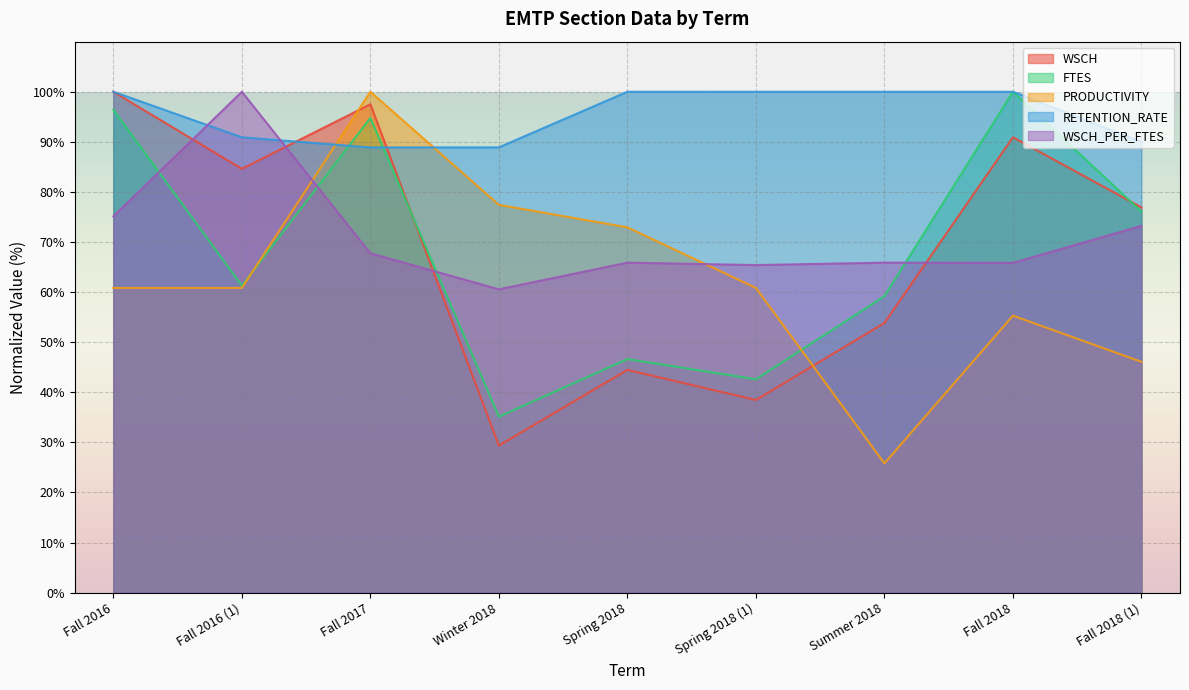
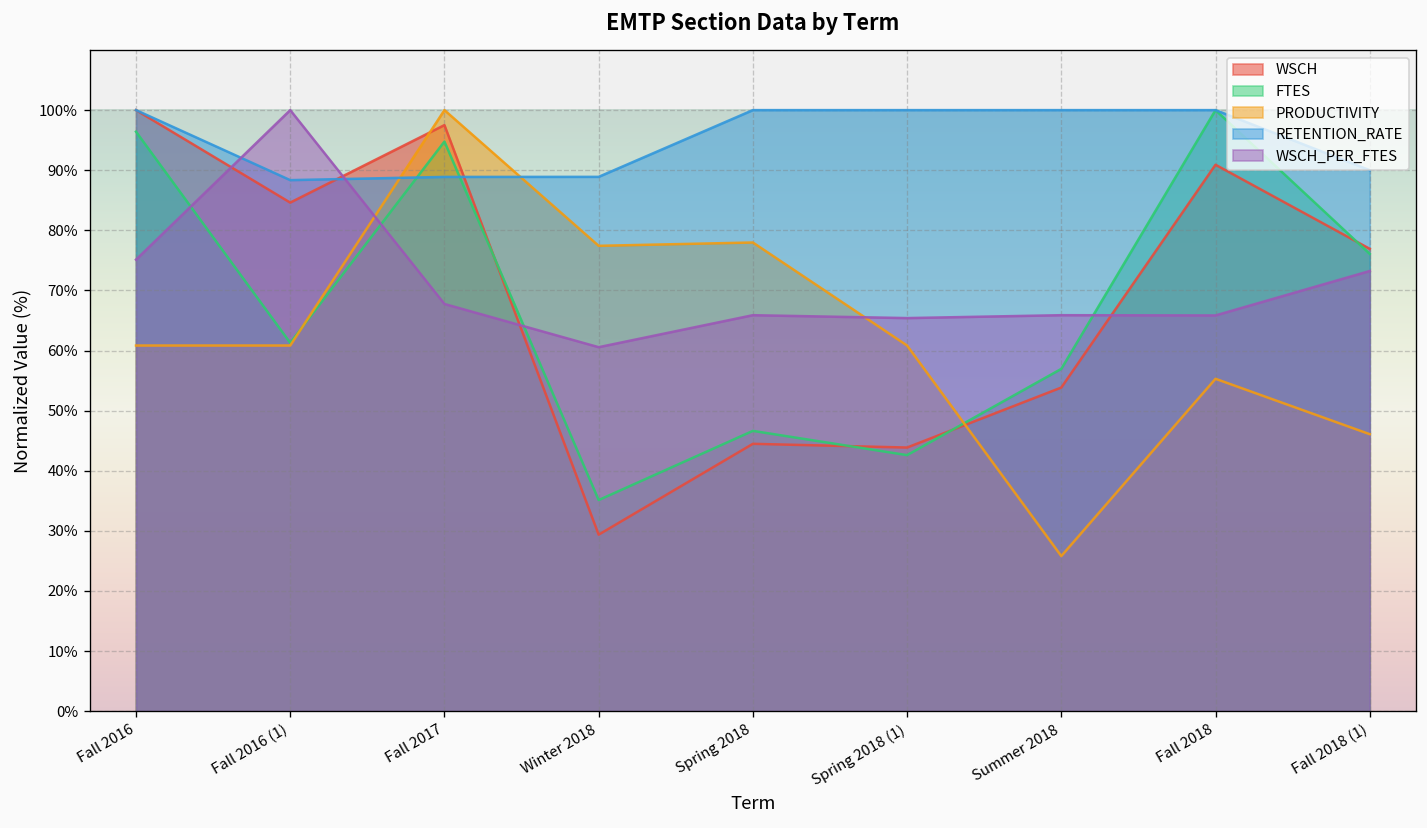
  {
    "WSCH": {
      "Fall 2016 (1)": "85%",
      "Fall 2017": "98%",
      "Winter 2018": "29%",
      "Spring 2018": "44%",
-     "Spring 2018 (1)": "38%",
+     "Spring 2018 (1)": "44%",
      "Summer 2018": "54%",
      "Fall 2018": "91%",
      "Fall 2018 (1)": "77%"
    },
    "FTES": {
      "Fall 2016": "96%",
      "Fall 2017": "95%",
      "Winter 2018": "35%",
      "Spring 2018": "47%",
      "Spring 2018 (1)": "43%",
-     "Summer 2018": "59%",
+     "Summer 2018": "57%",
      "Fall 2018 (1)": "76%"
    },
    "PRODUCTIVITY": {
      "Fall 2016": "61%",
      "Fall 2017": "100%",
      "Winter 2018": "77%",
-     "Spring 2018": "73%",
+     "Spring 2018": "78%",
      "Spring 2018 (1)": "61%",
      "Summer 2018": "26%",
      "Fall 2018": "55%",
      "Fall 2018 (1)": "46%"
    },
    "RETENTION_RATE": {
-     "Fall 2016 (1)": "91%",
+     "Fall 2016 (1)": "88%",
      "Fall 2017": "89%",
      "Winter 2018": "89%",
      "Spring 2018": "100%",
      "Spring 2018 (1)": "100%",
      "Summer 2018": "100%"
    },
    "WSCH_PER_FTES": {
      "Fall 2016": "75%",
      "Fall 2016 (1)": "100%",
      "Fall 2017": "68%",
      "Winter 2018": "61%",
      "Spring 2018": "66%",
      "Spring 2018 (1)": "65%",
      "Summer 2018": "66%",
      "Fall 2018": "66%",
      "Fall 2018 (1)": "73%"
    }
  }
